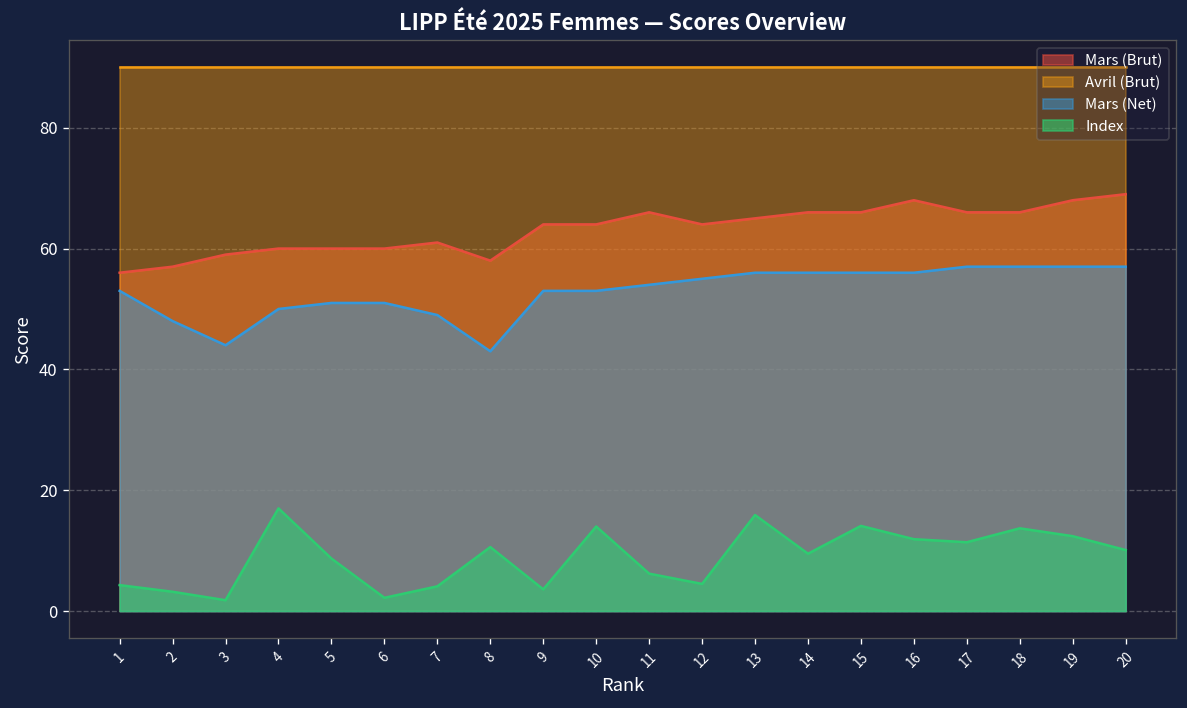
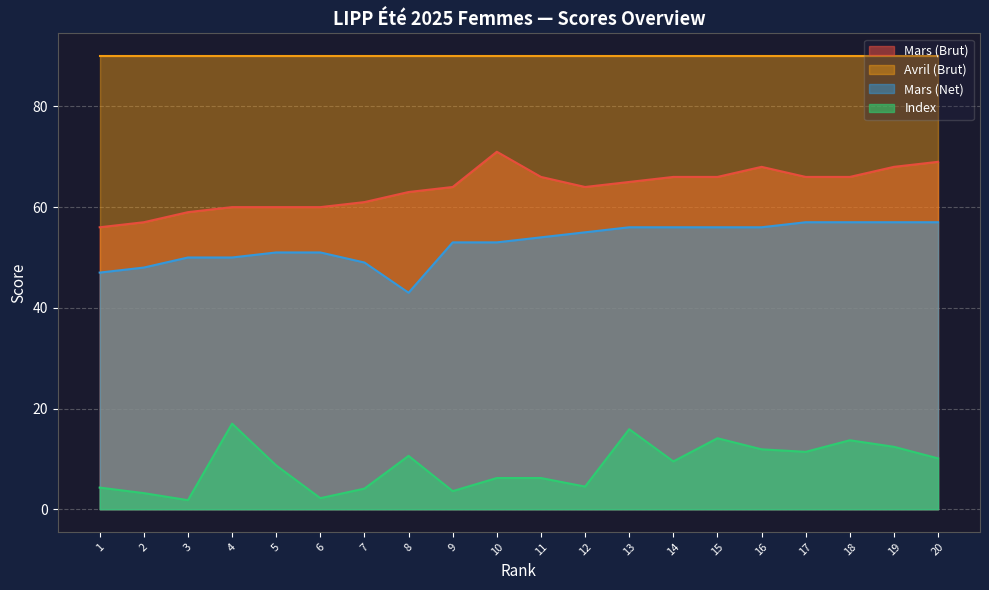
  {
    "Mars (Brut)": {
      "1": 56,
      "2": 57,
      "3": 59,
      "4": 60,
      "5": 60,
      "6": 60,
      "7": 61,
-     "8": 58,
+     "8": 63,
      "9": 64,
-     "10": 64,
+     "10": 71,
      "11": 66,
      "12": 64,
      "13": 65,
      "14": 66,
      "15": 66,
      "16": 68,
      "17": 66,
      "18": 66,
      "19": 68,
      "20": 69
    },
    "Avril (Brut)": {
      "1": 90,
      "2": 90,
      "3": 90,
      "4": 90,
      "5": 90,
      "6": 90,
      "7": 90,
      "8": 90,
      "9": 90,
      "10": 90,
      "11": 90,
      "12": 90,
      "13": 90,
      "14": 90,
      "15": 90,
      "16": 90,
      "17": 90,
      "18": 90
    },
    "Mars (Net)": {
-     "1": 53,
+     "1": 47,
      "2": 48,
-     "3": 44,
+     "3": 50,
      "4": 50,
      "5": 51,
      "6": 51,
      "7": 49,
      "8": 43,
      "9": 53,
      "10": 53,
      "11": 54,
      "12": 55,
      "13": 56,
      "14": 56,
      "15": 56,
      "16": 56,
      "17": 57,
      "18": 57,
      "19": 57,
      "20": 57
    },
    "Index": {
      "1": 4,
      "2": 3,
      "3": 2,
      "4": 17,
      "5": 9,
      "6": 2,
      "7": 4,
      "8": 11,
      "9": 4,
-     "10": 14,
+     "10": 6,
      "11": 6,
      "12": 5,
      "13": 16,
      "14": 10,
      "15": 14,
      "16": 12,
      "17": 11,
      "18": 14,
      "19": 12,
      "20": 10
    }
  }
